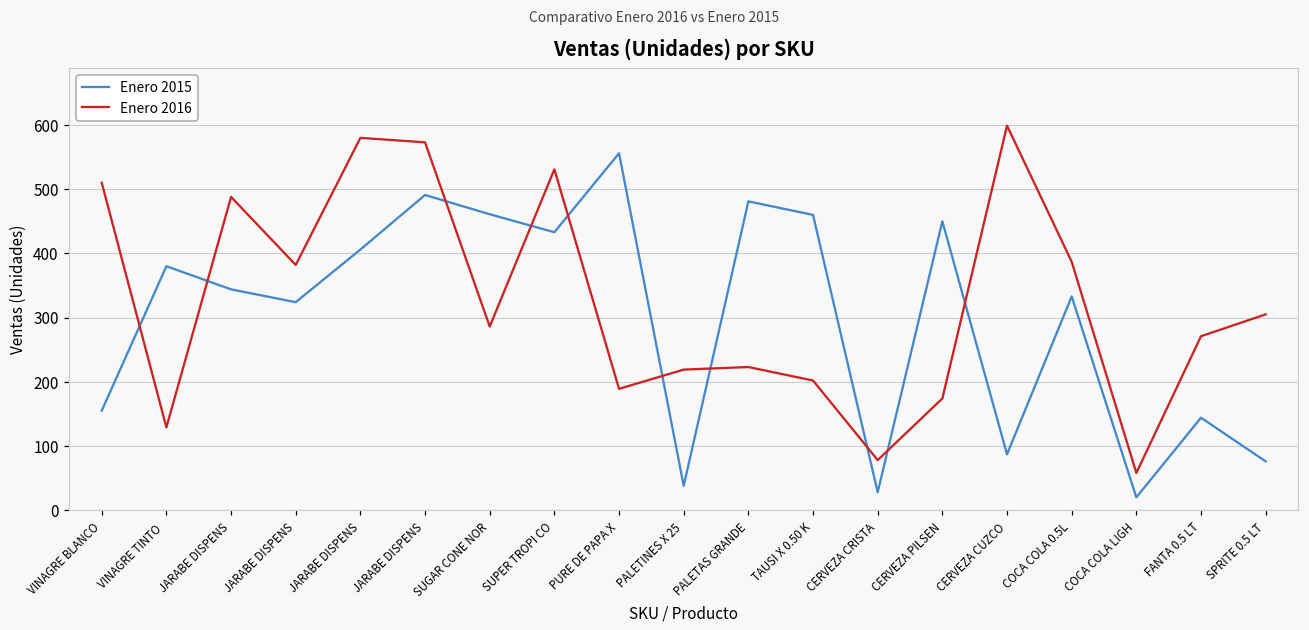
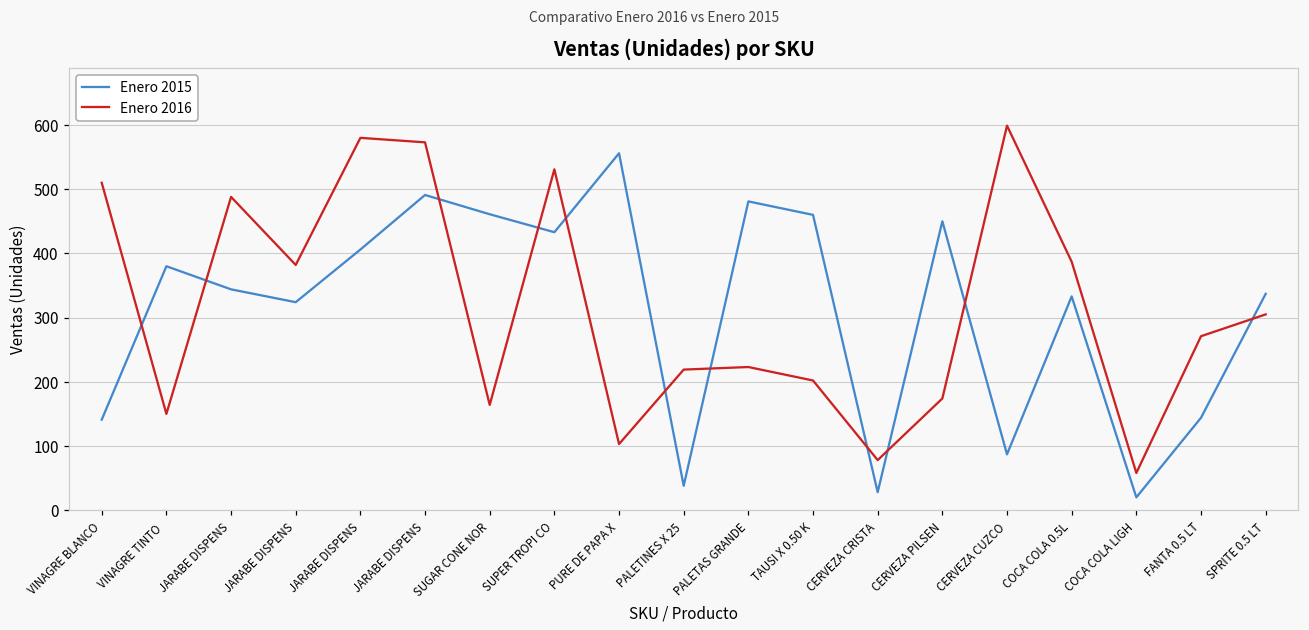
  {
    "Enero 2015": {
-     "VINAGRE BLANCO": 160,
+     "VINAGRE BLANCO": 140,
      "VINAGRE TINTO": 380,
      "SUGAR CONE NOR": 460,
      "SUPER TROPI CO": 430,
      "PURE DE PAPA X": 560,
      "PALETINES X 25": 40,
      "PALETAS GRANDE": 480,
      "TAUSI X 0.50 K": 460,
      "CERVEZA CRISTA": 30,
      "CERVEZA PILSEN": 450,
      "CERVEZA CUZCO": 90,
      "COCA COLA 0.5L": 330,
      "COCA COLA LIGH": 20,
      "FANTA 0.5 LT": 140,
-     "SPRITE 0.5 LT": 80
+     "SPRITE 0.5 LT": 340
    },
    "Enero 2016": {
      "VINAGRE BLANCO": 510,
-     "VINAGRE TINTO": 130,
-     "SUGAR CONE NOR": 290,
+     "VINAGRE TINTO": 150,
+     "SUGAR CONE NOR": 160,
      "SUPER TROPI CO": 530,
-     "PURE DE PAPA X": 190,
+     "PURE DE PAPA X": 100,
      "PALETINES X 25": 220,
      "PALETAS GRANDE": 220,
      "TAUSI X 0.50 K": 200,
      "CERVEZA CRISTA": 80,
      "CERVEZA PILSEN": 170,
      "CERVEZA CUZCO": 600,
      "COCA COLA 0.5L": 390,
      "COCA COLA LIGH": 60,
      "FANTA 0.5 LT": 270,
      "SPRITE 0.5 LT": 310
    }
  }
